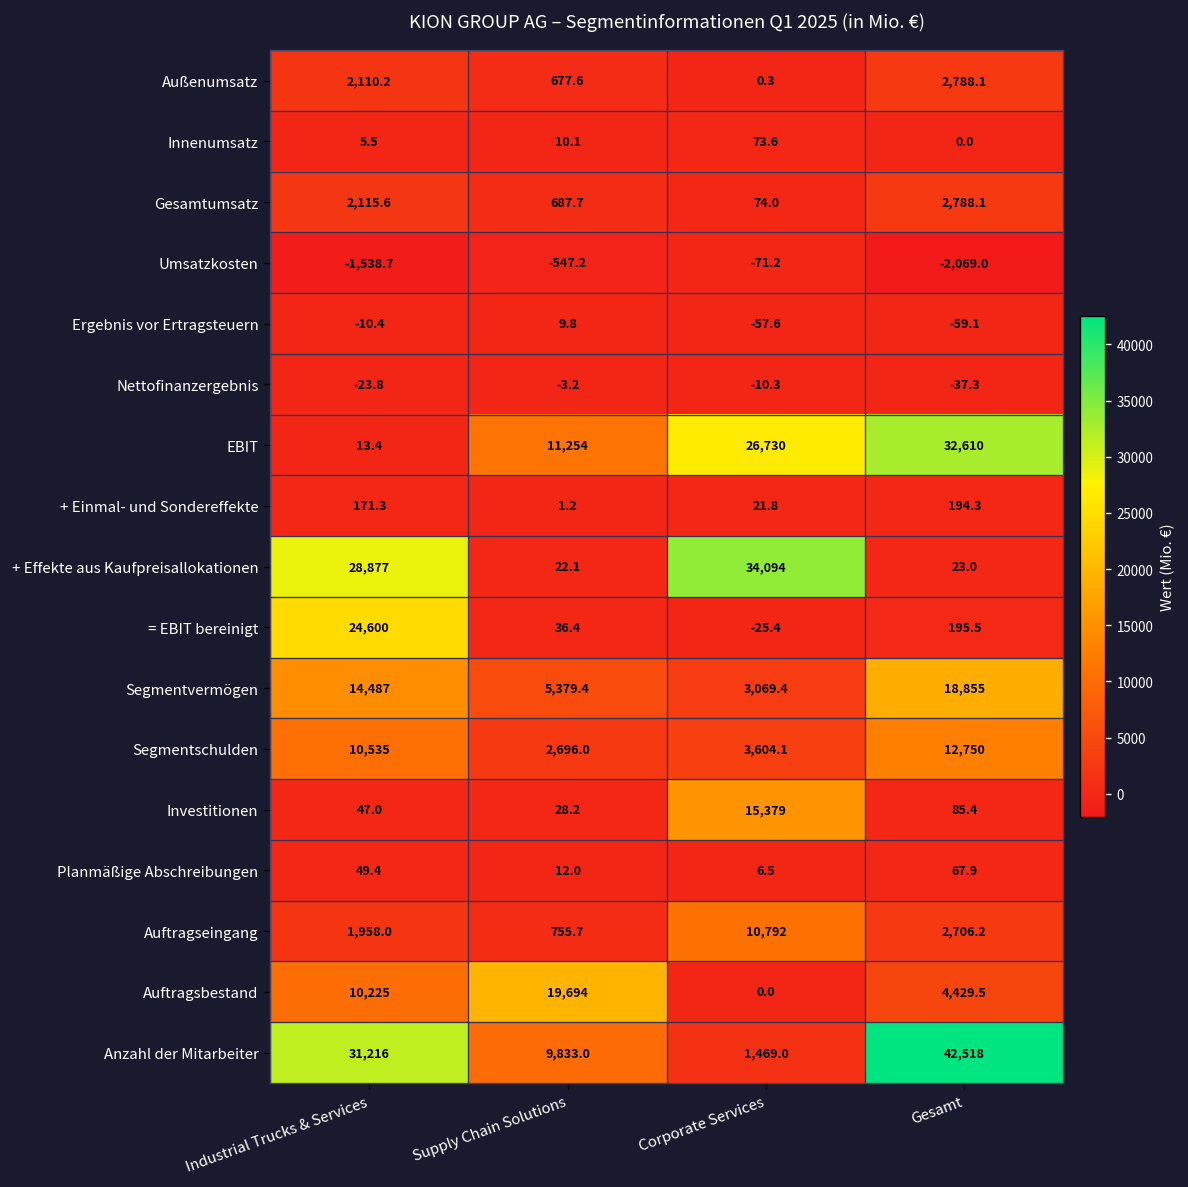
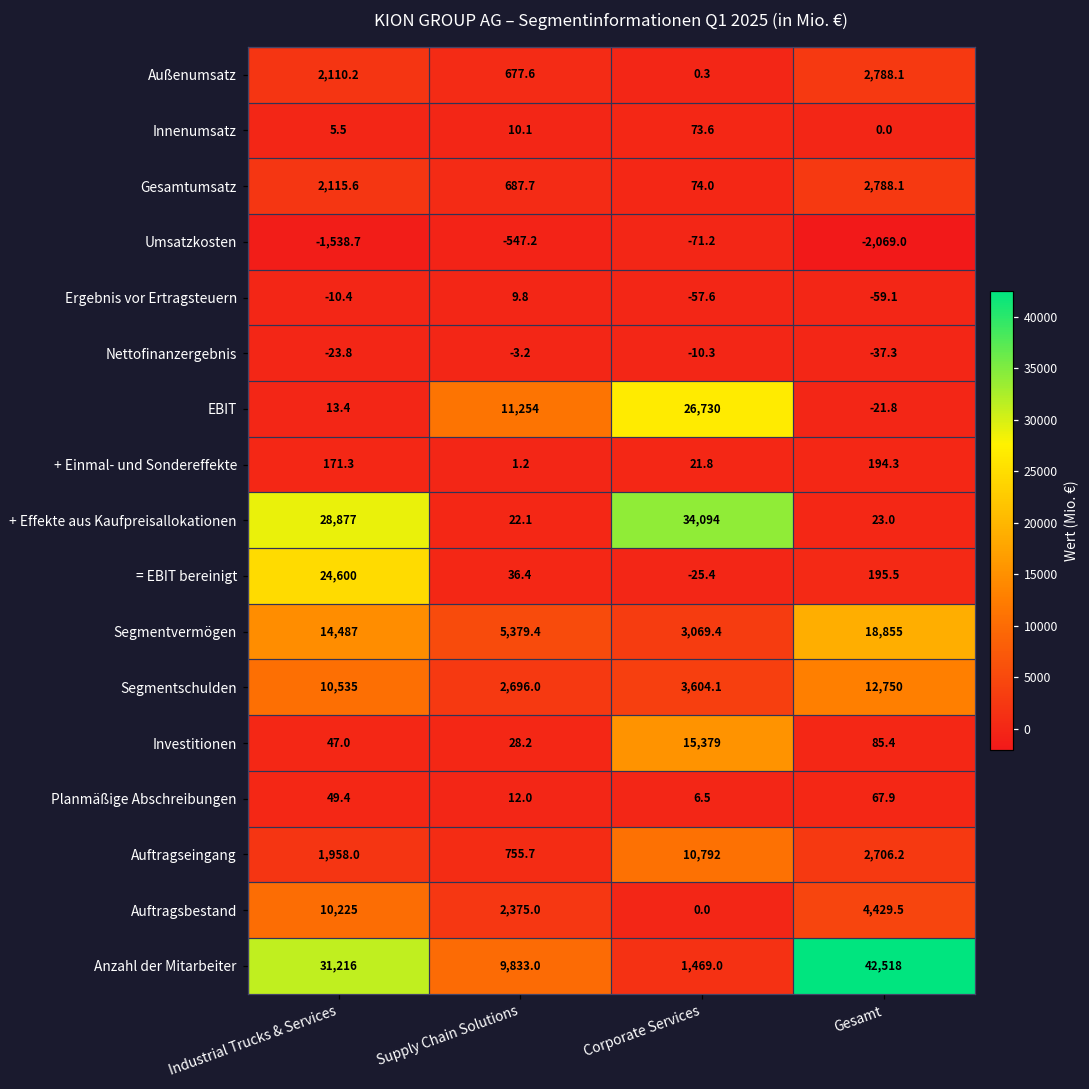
  {
    "Außenumsatz": {
      "Industrial Trucks & Services": "2,110.2",
      "Supply Chain Solutions": "677.6",
      "Corporate Services": "0.3",
      "Gesamt": "2,788.1"
    },
    "Innenumsatz": {
      "Industrial Trucks & Services": "5.5",
      "Supply Chain Solutions": "10.1",
      "Corporate Services": "73.6",
      "Gesamt": "0.0"
    },
    "Gesamtumsatz": {
      "Industrial Trucks & Services": "2,115.6",
      "Supply Chain Solutions": "687.7",
      "Corporate Services": "74.0",
      "Gesamt": "2,788.1"
    },
    "Umsatzkosten": {
      "Industrial Trucks & Services": "-1,538.7",
      "Supply Chain Solutions": "-547.2",
      "Corporate Services": "-71.2",
      "Gesamt": "-2,069.0"
    },
    "Ergebnis vor Ertragsteuern": {
      "Industrial Trucks & Services": "-10.4",
      "Supply Chain Solutions": "9.8",
      "Corporate Services": "-57.6",
      "Gesamt": "-59.1"
    },
    "Nettofinanzergebnis": {
      "Industrial Trucks & Services": "-23.8",
      "Supply Chain Solutions": "-3.2",
      "Corporate Services": "-10.3",
      "Gesamt": "-37.3"
    },
    "EBIT": {
      "Industrial Trucks & Services": "13.4",
      "Supply Chain Solutions": "11,254",
      "Corporate Services": "26,730",
-     "Gesamt": "32,610"
+     "Gesamt": "-21.8"
    },
    "+ Einmal- und Sondereffekte": {
      "Industrial Trucks & Services": "171.3",
      "Supply Chain Solutions": "1.2",
      "Corporate Services": "21.8",
      "Gesamt": "194.3"
    },
    "+ Effekte aus Kaufpreisallokationen": {
      "Industrial Trucks & Services": "28,877",
      "Supply Chain Solutions": "22.1",
      "Corporate Services": "34,094",
      "Gesamt": "23.0"
    },
    "= EBIT bereinigt": {
      "Industrial Trucks & Services": "24,600",
      "Supply Chain Solutions": "36.4",
      "Corporate Services": "-25.4",
      "Gesamt": "195.5"
    },
    "Segmentvermögen": {
      "Industrial Trucks & Services": "14,487",
      "Supply Chain Solutions": "5,379.4",
      "Corporate Services": "3,069.4",
      "Gesamt": "18,855"
    },
    "Segmentschulden": {
      "Industrial Trucks & Services": "10,535",
      "Supply Chain Solutions": "2,696.0",
      "Corporate Services": "3,604.1",
      "Gesamt": "12,750"
    },
    "Investitionen": {
      "Industrial Trucks & Services": "47.0",
      "Supply Chain Solutions": "28.2",
      "Corporate Services": "15,379",
      "Gesamt": "85.4"
    },
    "Planmäßige Abschreibungen": {
      "Industrial Trucks & Services": "49.4",
      "Supply Chain Solutions": "12.0",
      "Corporate Services": "6.5",
      "Gesamt": "67.9"
    },
    "Auftragseingang": {
      "Industrial Trucks & Services": "1,958.0",
      "Supply Chain Solutions": "755.7",
      "Corporate Services": "10,792",
      "Gesamt": "2,706.2"
    },
    "Auftragsbestand": {
      "Industrial Trucks & Services": "10,225",
-     "Supply Chain Solutions": "19,694",
+     "Supply Chain Solutions": "2,375.0",
      "Corporate Services": "0.0",
      "Gesamt": "4,429.5"
    },
    "Anzahl der Mitarbeiter": {
      "Industrial Trucks & Services": "31,216",
      "Supply Chain Solutions": "9,833.0",
      "Corporate Services": "1,469.0",
      "Gesamt": "42,518"
    }
  }
